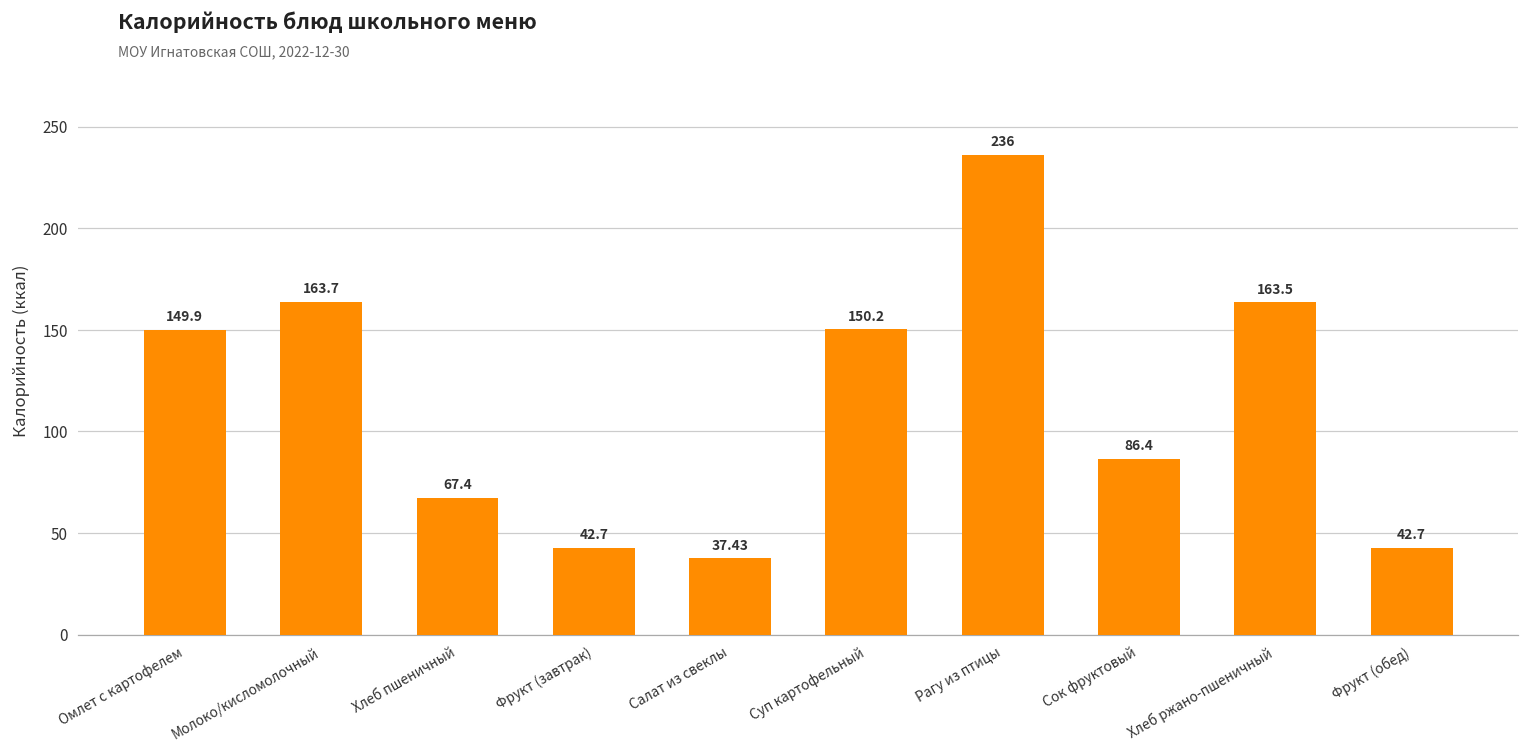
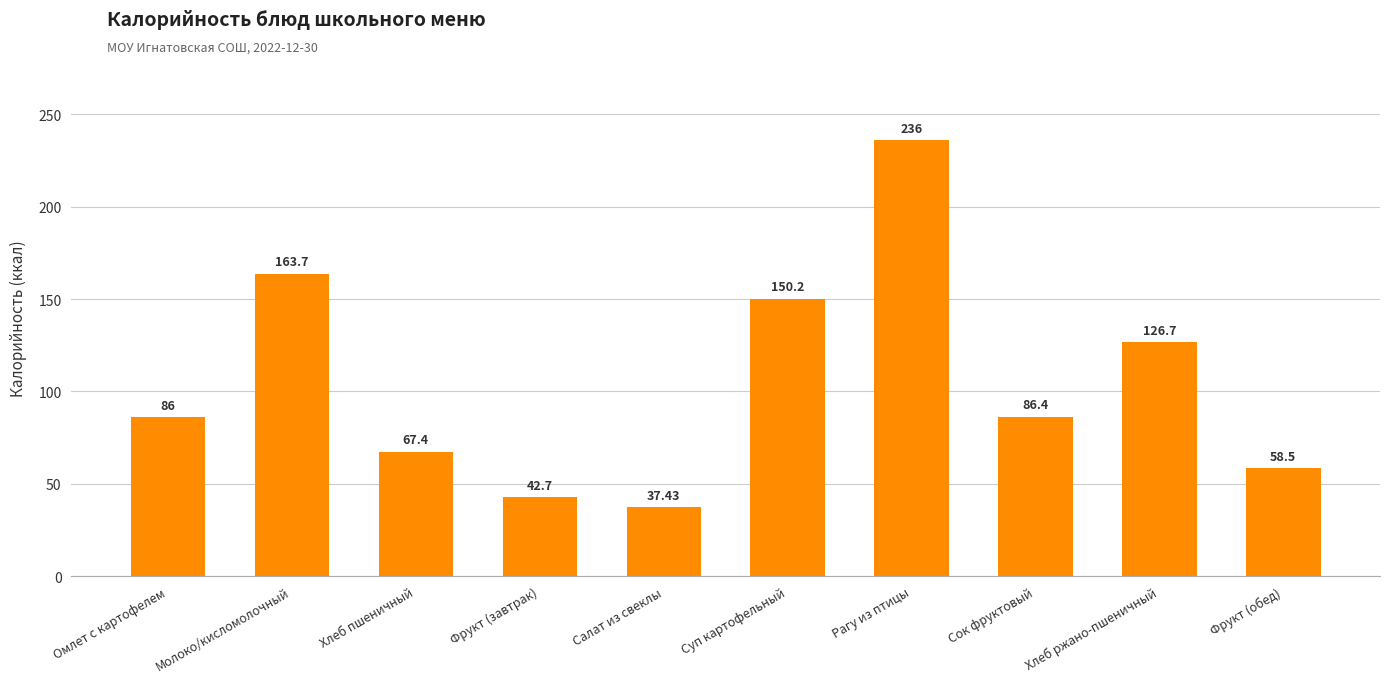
  {
-   "Омлет с картофелем": 149.9,
+   "Омлет с картофелем": 86,
    "Молоко/кисломолочный": 163.7,
    "Хлеб пшеничный": 67.4,
    "Фрукт (завтрак)": 42.7,
    "Салат из свеклы": 37.43,
    "Суп картофельный": 150.2,
    "Рагу из птицы": 236,
    "Сок фруктовый": 86.4,
-   "Хлеб ржано-пшеничный": 163.5,
-   "Фрукт (обед)": 42.7
+   "Хлеб ржано-пшеничный": 126.7,
+   "Фрукт (обед)": 58.5
  }
